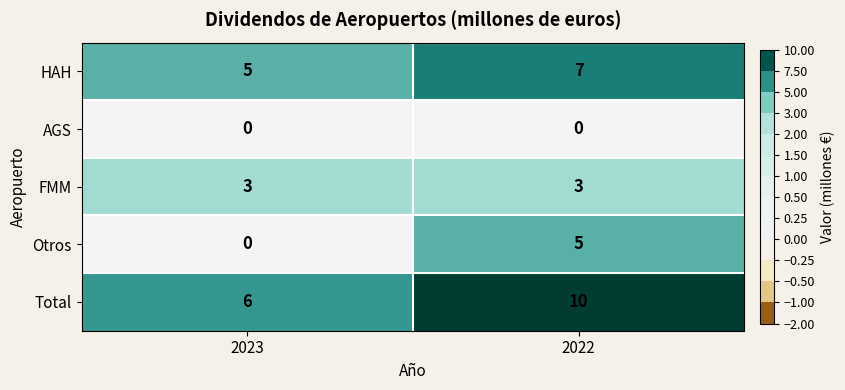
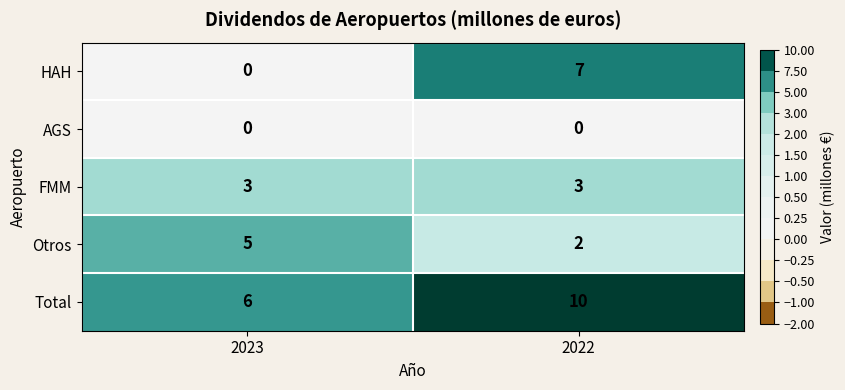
  {
    "HAH": {
-     "2023": 5,
+     "2023": 0,
      "2022": 7
    },
    "AGS": {
      "2023": 0,
      "2022": 0
    },
    "FMM": {
      "2023": 3,
      "2022": 3
    },
    "Otros": {
-     "2023": 0,
-     "2022": 5
+     "2023": 5,
+     "2022": 2
    },
    "Total": {
      "2023": 6,
      "2022": 10
    }
  }
